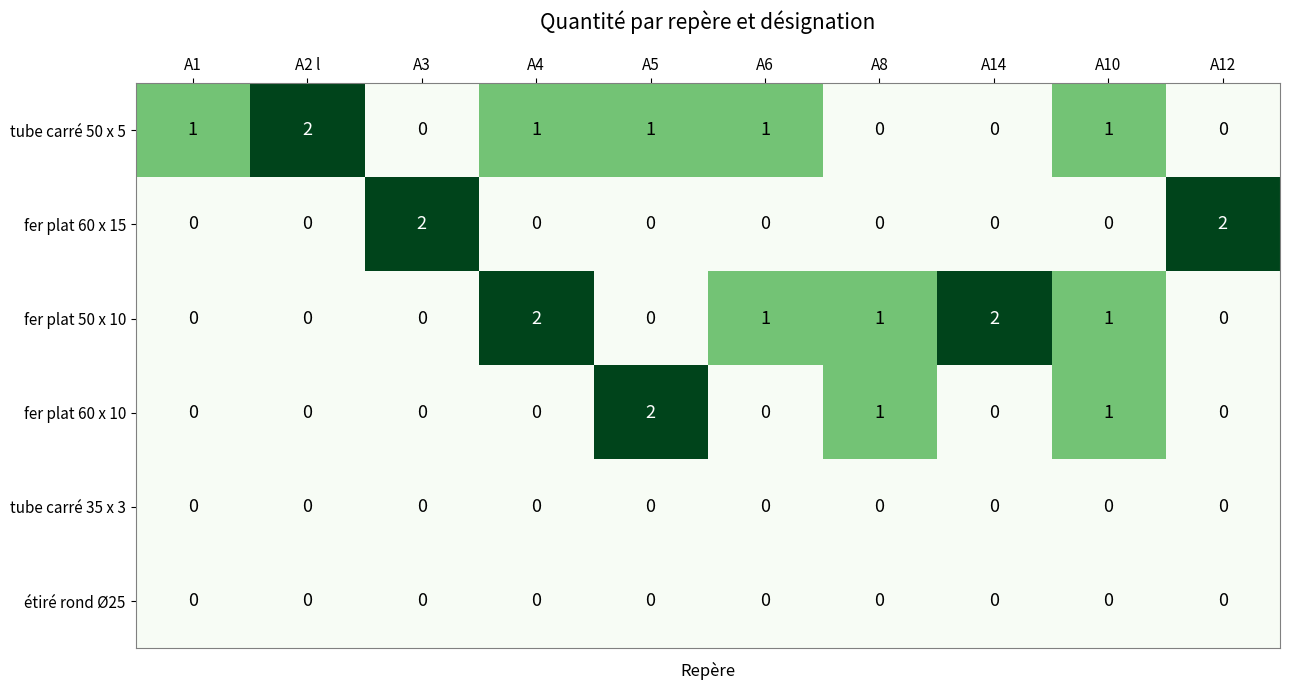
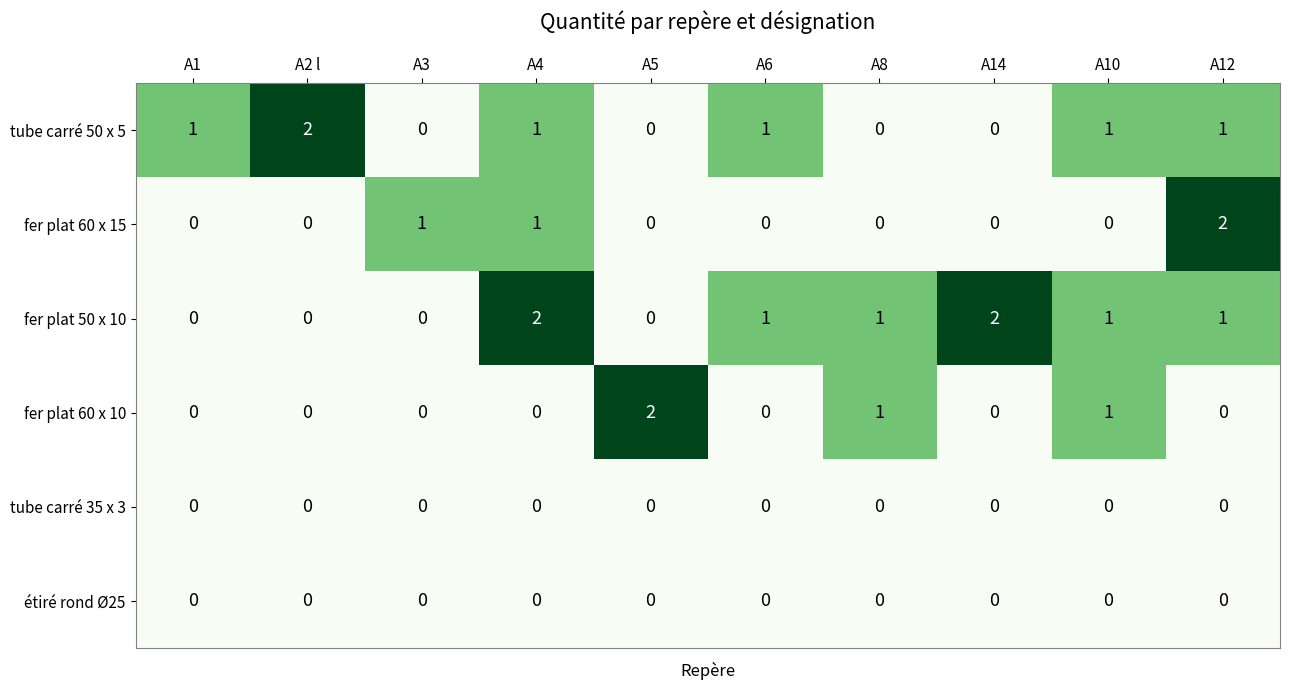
  {
    "tube carré 50 x 5": {
      "A1": 1,
      "A2 l": 2,
      "A3": 0,
      "A4": 1,
-     "A5": 1,
+     "A5": 0,
      "A6": 1,
      "A8": 0,
      "A14": 0,
      "A10": 1,
-     "A12": 0
+     "A12": 1
    },
    "fer plat 60 x 15": {
      "A1": 0,
      "A2 l": 0,
-     "A3": 2,
-     "A4": 0,
+     "A3": 1,
+     "A4": 1,
      "A5": 0,
      "A6": 0,
      "A8": 0,
      "A14": 0,
      "A10": 0,
      "A12": 2
    },
    "fer plat 50 x 10": {
      "A1": 0,
      "A2 l": 0,
      "A3": 0,
      "A4": 2,
      "A5": 0,
      "A6": 1,
      "A8": 1,
      "A14": 2,
      "A10": 1,
-     "A12": 0
+     "A12": 1
    },
    "fer plat 60 x 10": {
      "A1": 0,
      "A2 l": 0,
      "A3": 0,
      "A4": 0,
      "A5": 2,
      "A6": 0,
      "A8": 1,
      "A14": 0,
      "A10": 1,
      "A12": 0
    },
    "tube carré 35 x 3": {
      "A1": 0,
      "A2 l": 0,
      "A3": 0,
      "A4": 0,
      "A5": 0,
      "A6": 0,
      "A8": 0,
      "A14": 0,
      "A10": 0,
      "A12": 0
    },
    "étiré rond Ø25": {
      "A1": 0,
      "A2 l": 0,
      "A3": 0,
      "A4": 0,
      "A5": 0,
      "A6": 0,
      "A8": 0,
      "A14": 0,
      "A10": 0,
      "A12": 0
    }
  }
